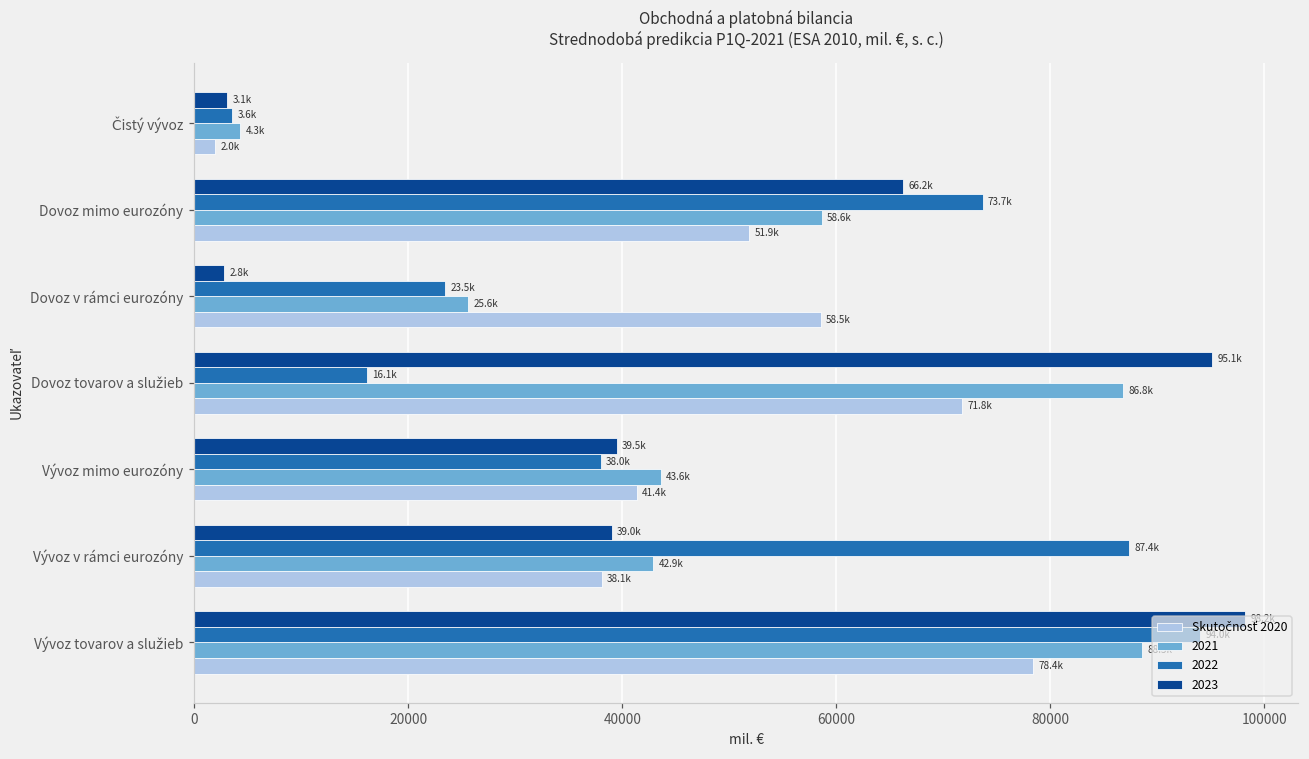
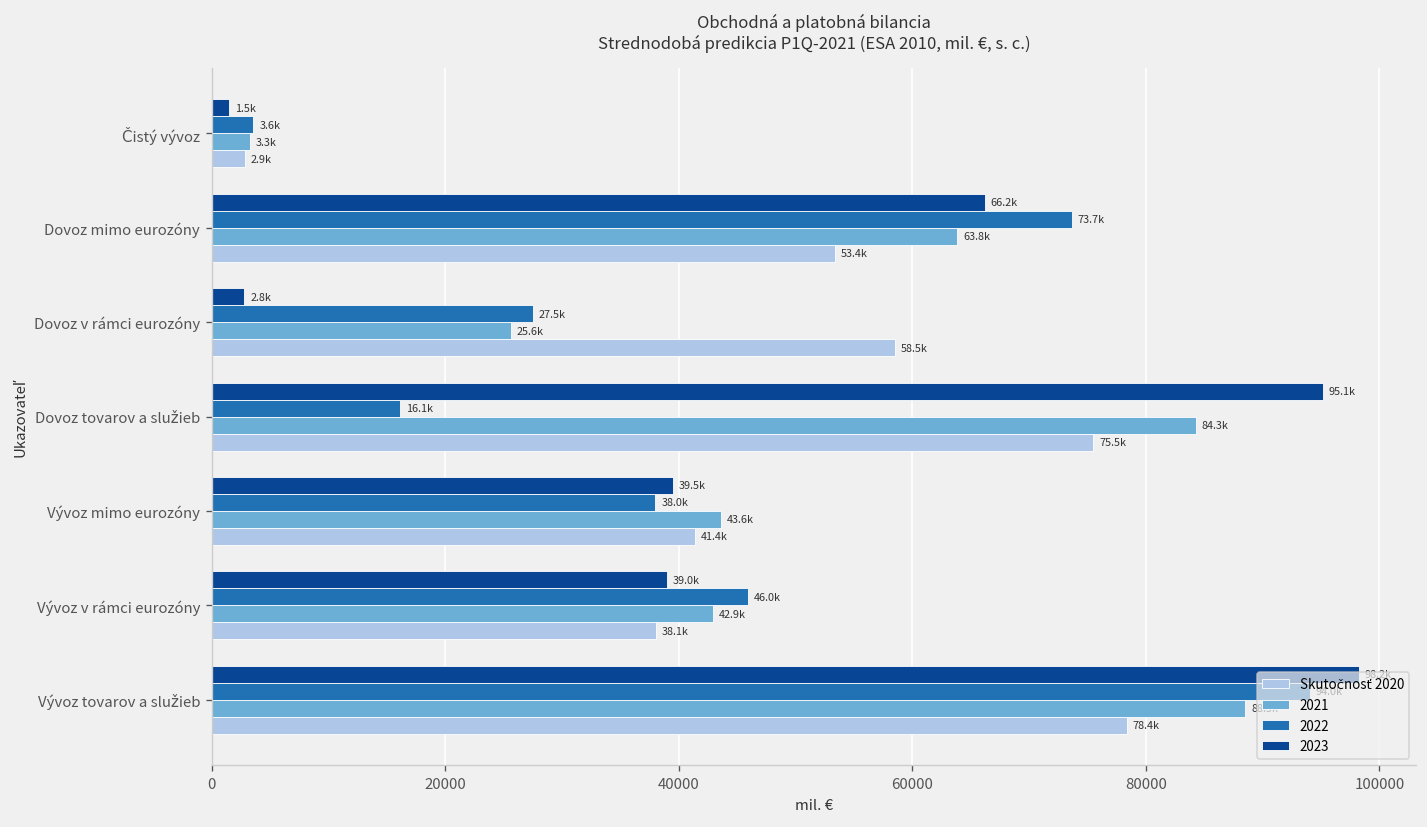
  {
    "Skutočnosť 2020": {
-     "Čistý vývoz": "2.0k",
-     "Dovoz mimo eurozóny": "51.9k",
+     "Čistý vývoz": "2.9k",
+     "Dovoz mimo eurozóny": "53.4k",
      "Dovoz v rámci eurozóny": "58.5k",
-     "Dovoz tovarov a služieb": "71.8k",
+     "Dovoz tovarov a služieb": "75.5k",
      "Vývoz mimo eurozóny": "41.4k",
      "Vývoz v rámci eurozóny": "38.1k",
      "Vývoz tovarov a služieb": "78.4k"
    },
    "2021": {
-     "Čistý vývoz": "4.3k",
-     "Dovoz mimo eurozóny": "58.6k",
+     "Čistý vývoz": "3.3k",
+     "Dovoz mimo eurozóny": "63.8k",
      "Dovoz v rámci eurozóny": "25.6k",
-     "Dovoz tovarov a služieb": "86.8k",
+     "Dovoz tovarov a služieb": "84.3k",
      "Vývoz mimo eurozóny": "43.6k",
      "Vývoz v rámci eurozóny": "42.9k"
    },
    "2022": {
      "Čistý vývoz": "3.6k",
      "Dovoz mimo eurozóny": "73.7k",
-     "Dovoz v rámci eurozóny": "23.5k",
+     "Dovoz v rámci eurozóny": "27.5k",
      "Dovoz tovarov a služieb": "16.1k",
      "Vývoz mimo eurozóny": "38.0k",
-     "Vývoz v rámci eurozóny": "87.4k"
+     "Vývoz v rámci eurozóny": "46.0k"
    },
    "2023": {
-     "Čistý vývoz": "3.1k",
+     "Čistý vývoz": "1.5k",
      "Dovoz mimo eurozóny": "66.2k",
      "Dovoz v rámci eurozóny": "2.8k",
      "Dovoz tovarov a služieb": "95.1k",
      "Vývoz mimo eurozóny": "39.5k",
      "Vývoz v rámci eurozóny": "39.0k",
      "Vývoz tovarov a služieb": "98.2k"
    }
  }
